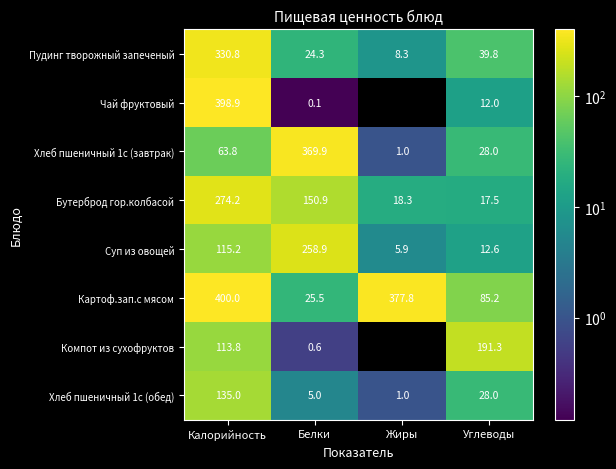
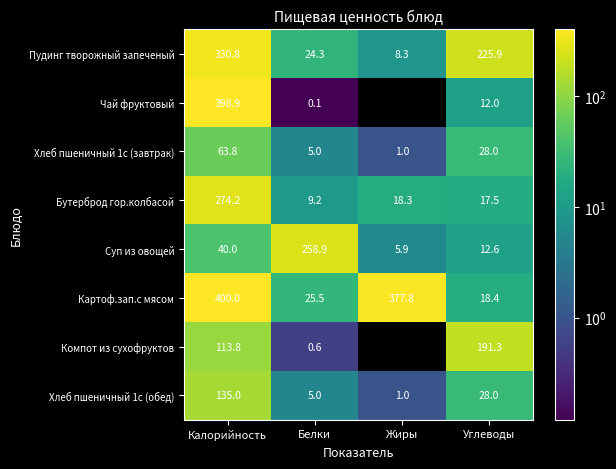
  {
    "Пудинг творожный запеченый": {
      "Калорийность": 330.8,
      "Белки": 24.3,
      "Жиры": 8.3,
-     "Углеводы": 39.8
+     "Углеводы": 225.9
    },
    "Чай фруктовый": {
      "Калорийность": 398.9,
      "Белки": 0.1,
      "Углеводы": 12.0
    },
    "Хлеб пшеничный 1с (завтрак)": {
      "Калорийность": 63.8,
-     "Белки": 369.9,
+     "Белки": 5.0,
      "Жиры": 1.0,
      "Углеводы": 28.0
    },
    "Бутерброд гор.колбасой": {
      "Калорийность": 274.2,
-     "Белки": 150.9,
+     "Белки": 9.2,
      "Жиры": 18.3,
      "Углеводы": 17.5
    },
    "Суп из овощей": {
-     "Калорийность": 115.2,
+     "Калорийность": 40.0,
      "Белки": 258.9,
      "Жиры": 5.9,
      "Углеводы": 12.6
    },
    "Картоф.зап.с мясом": {
      "Калорийность": 400.0,
      "Белки": 25.5,
      "Жиры": 377.8,
-     "Углеводы": 85.2
+     "Углеводы": 18.4
    },
    "Компот из сухофруктов": {
      "Калорийность": 113.8,
      "Белки": 0.6,
      "Углеводы": 191.3
    },
    "Хлеб пшеничный 1с (обед)": {
      "Калорийность": 135.0,
      "Белки": 5.0,
      "Жиры": 1.0,
      "Углеводы": 28.0
    }
  }
